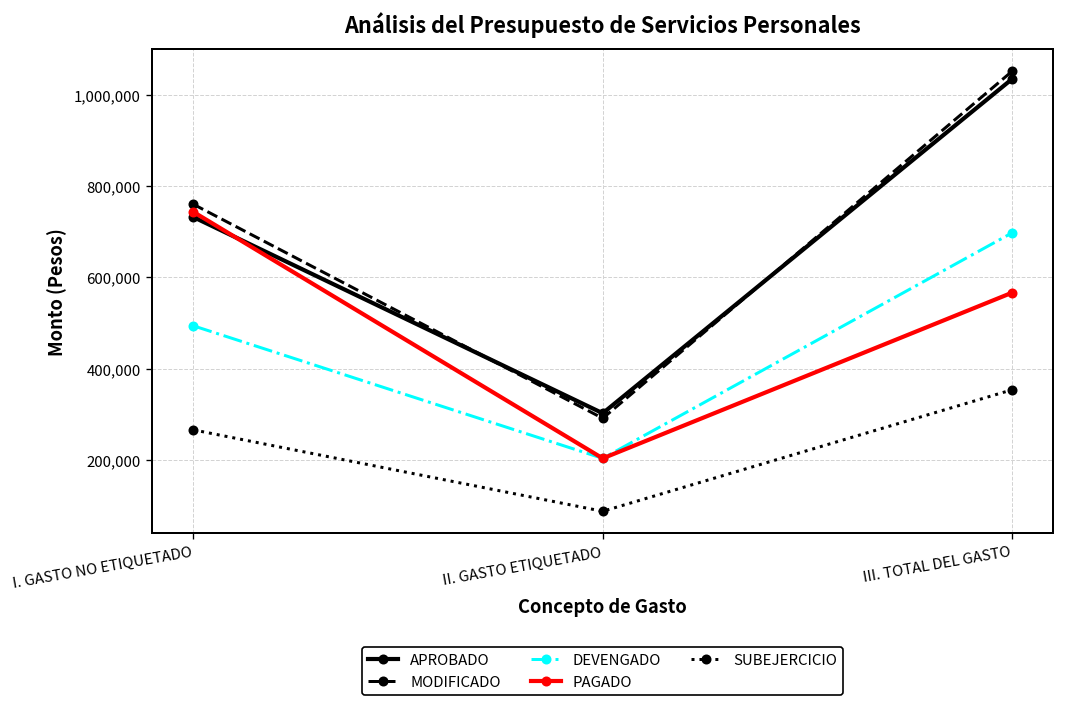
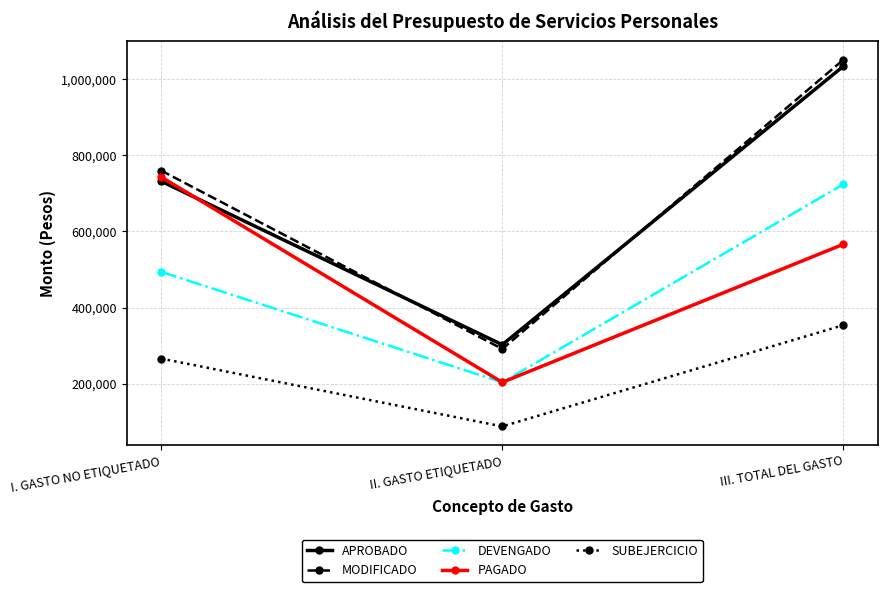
  {
    "DEVENGADO": {
      "I. GASTO NO ETIQUETADO": "490,000",
-     "III. TOTAL DEL GASTO": "700,000"
+     "III. TOTAL DEL GASTO": "720,000"
    },
    "PAGADO": {
      "I. GASTO NO ETIQUETADO": "740,000",
      "III. TOTAL DEL GASTO": "570,000"
    }
  }
